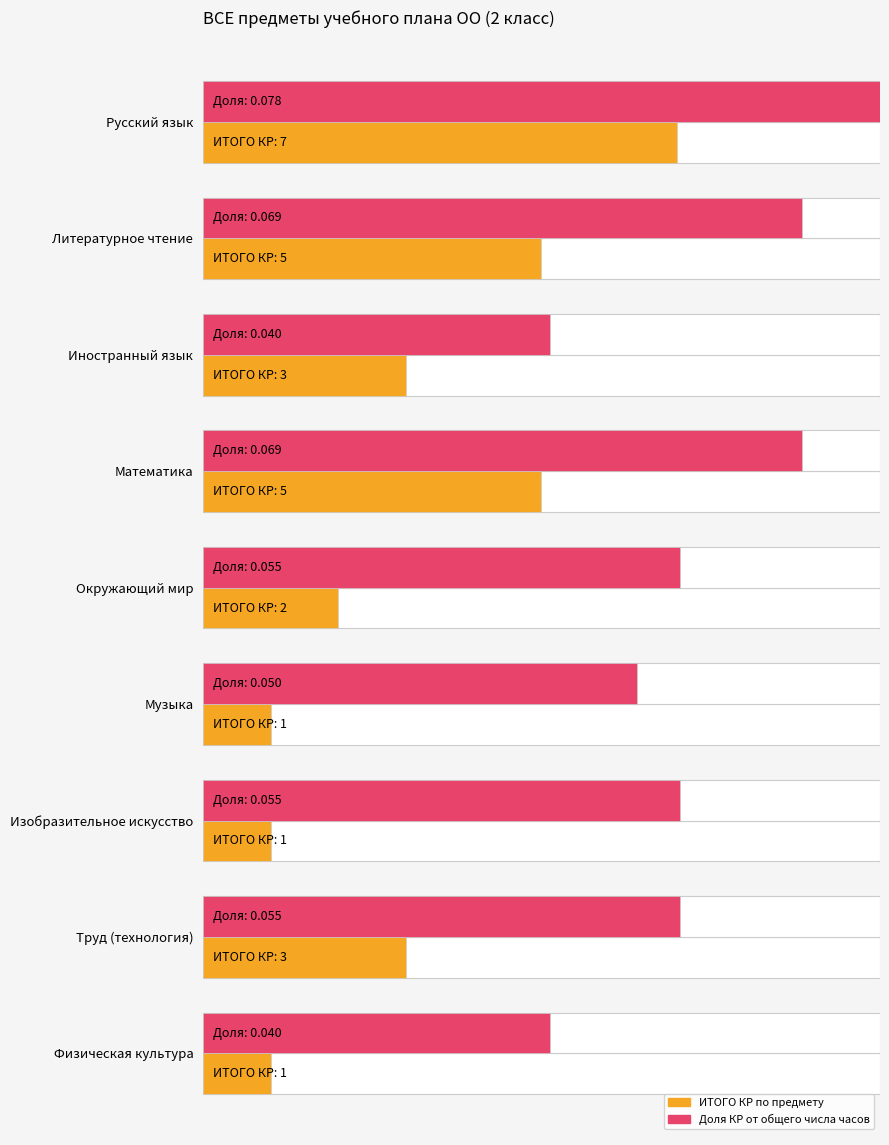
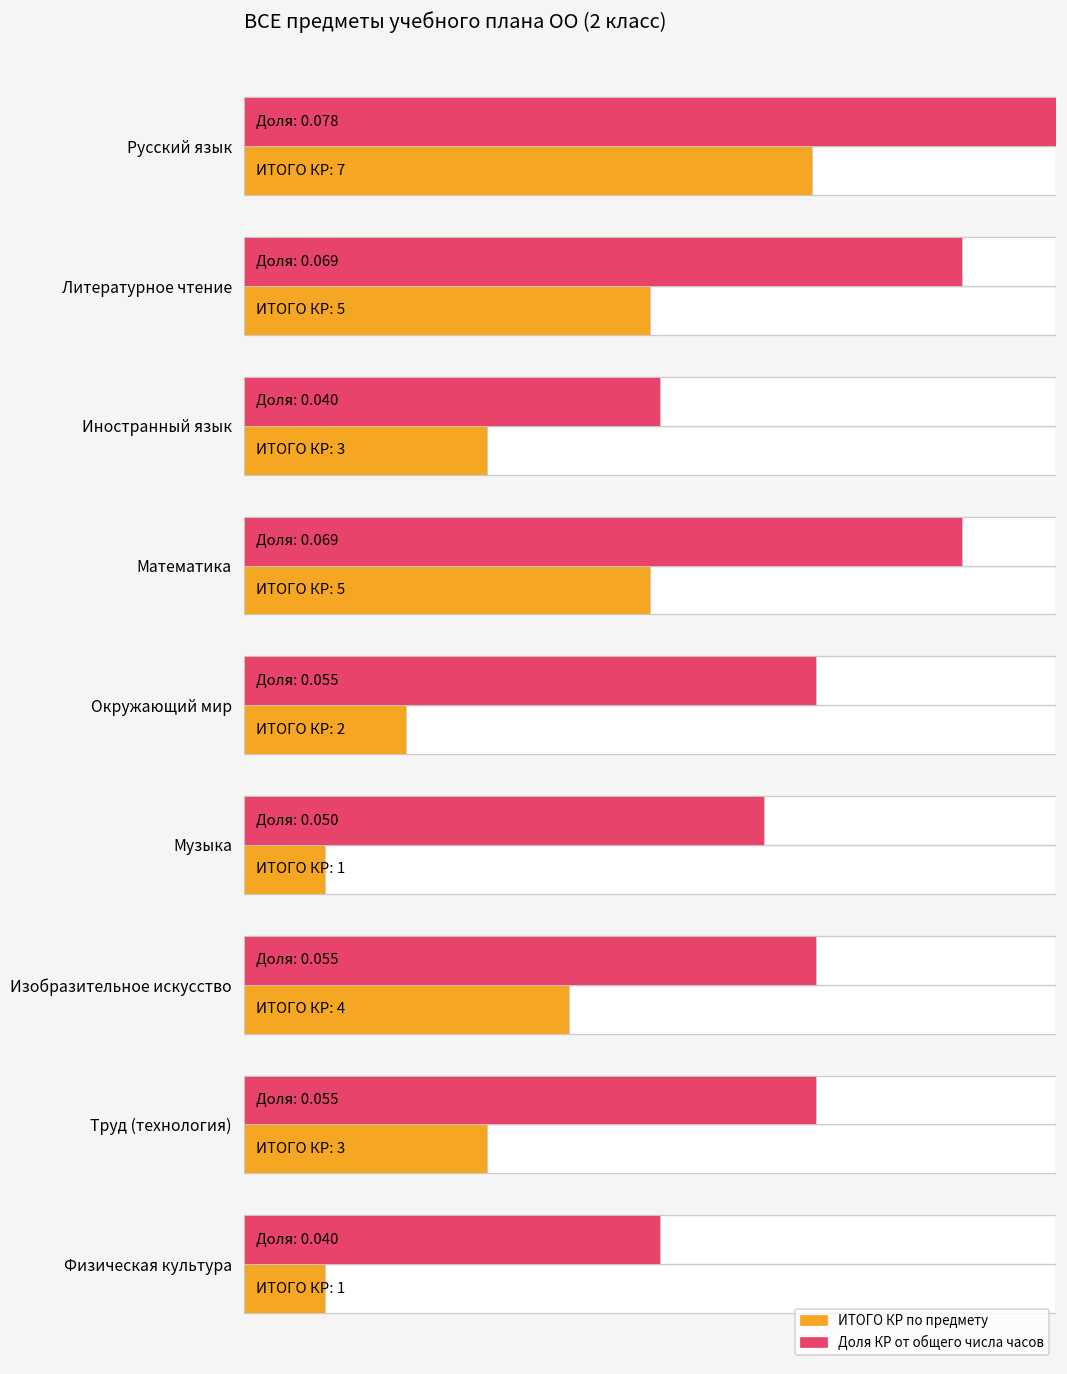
  {
    "ИТОГО КР по предмету": {
-     "Изобразительное искусство": 1
+     "Изобразительное искусство": 4
    }
  }
